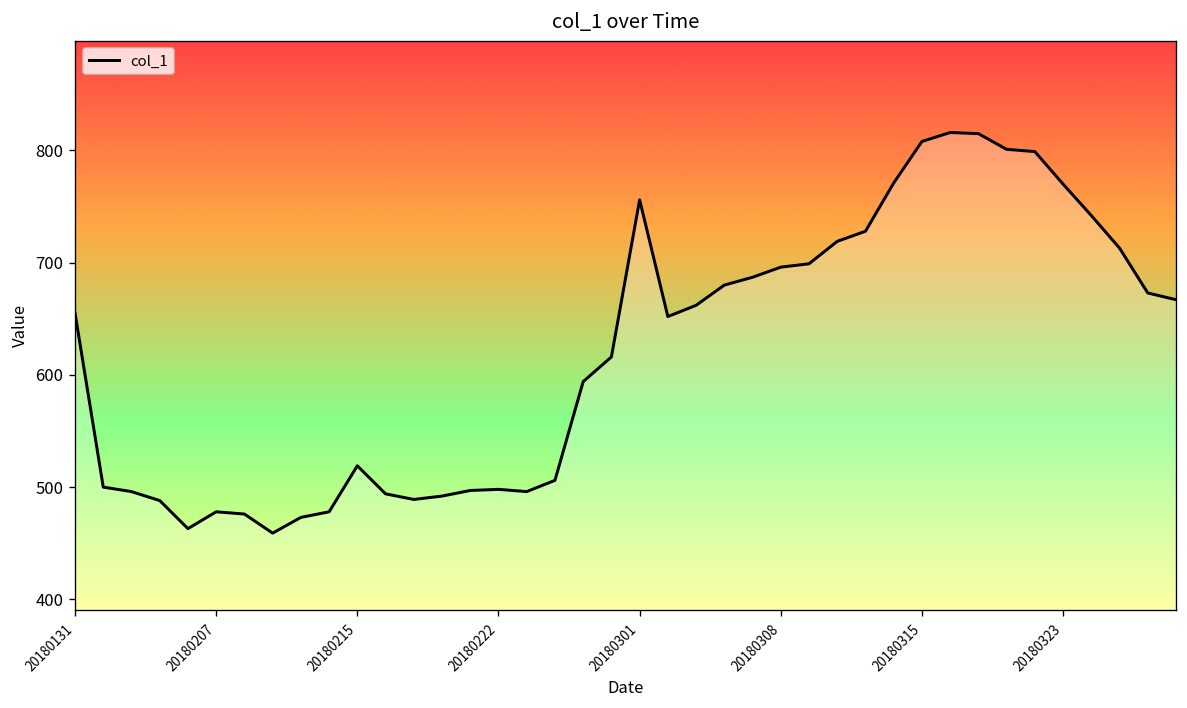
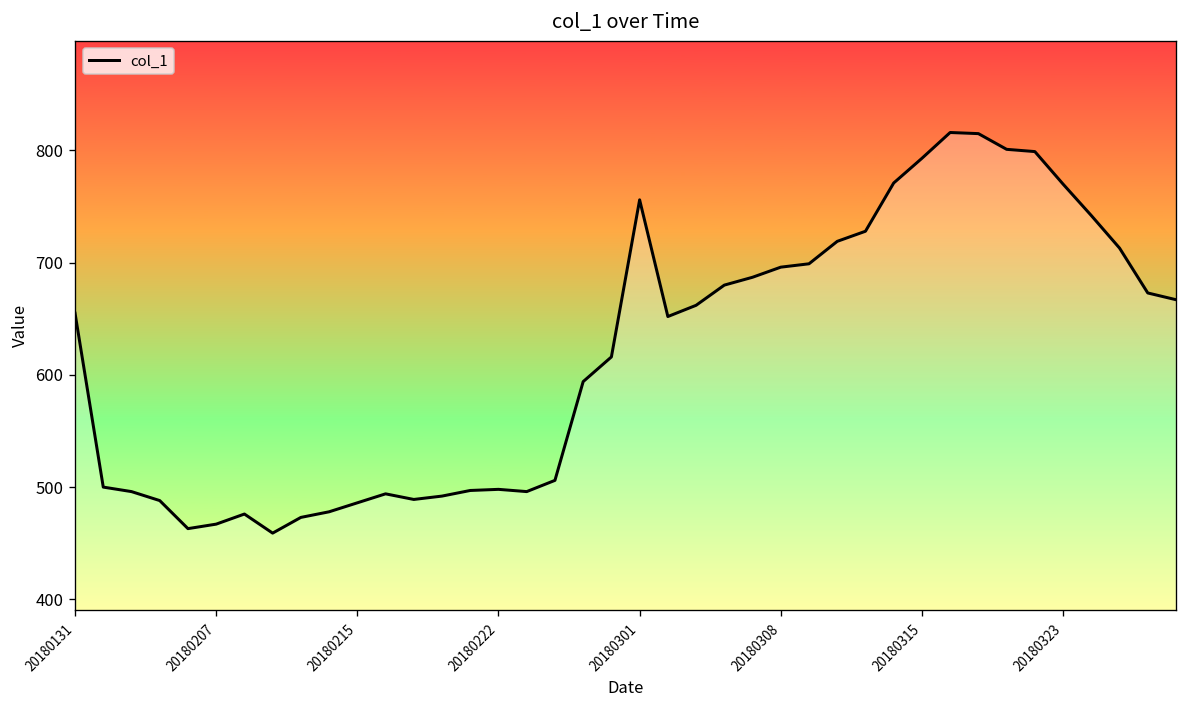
  {
    "20180131": 660,
-   "20180207": 480,
-   "20180215": 520,
+   "20180207": 470,
+   "20180215": 490,
    "20180222": 500,
    "20180301": 760,
    "20180308": 700,
-   "20180315": 810,
+   "20180315": 790,
    "20180323": 770
  }
